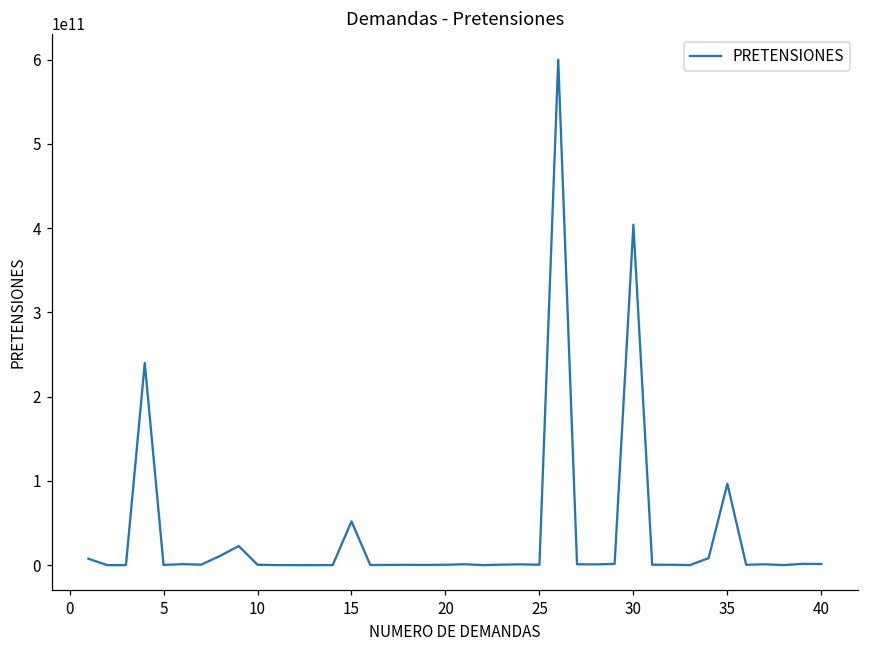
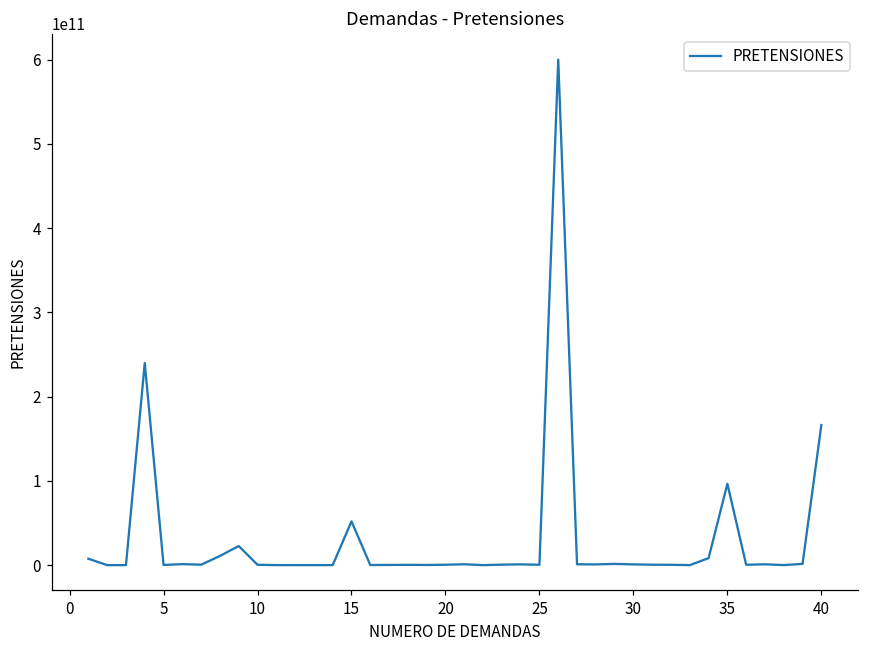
  {
    "5": 0,
    "10": 0,
    "15": 50000000000,
    "20": 0,
    "25": 0,
-   "30": 400000000000,
+   "30": 0,
    "35": 100000000000,
-   "40": 0
+   "40": 170000000000
  }
